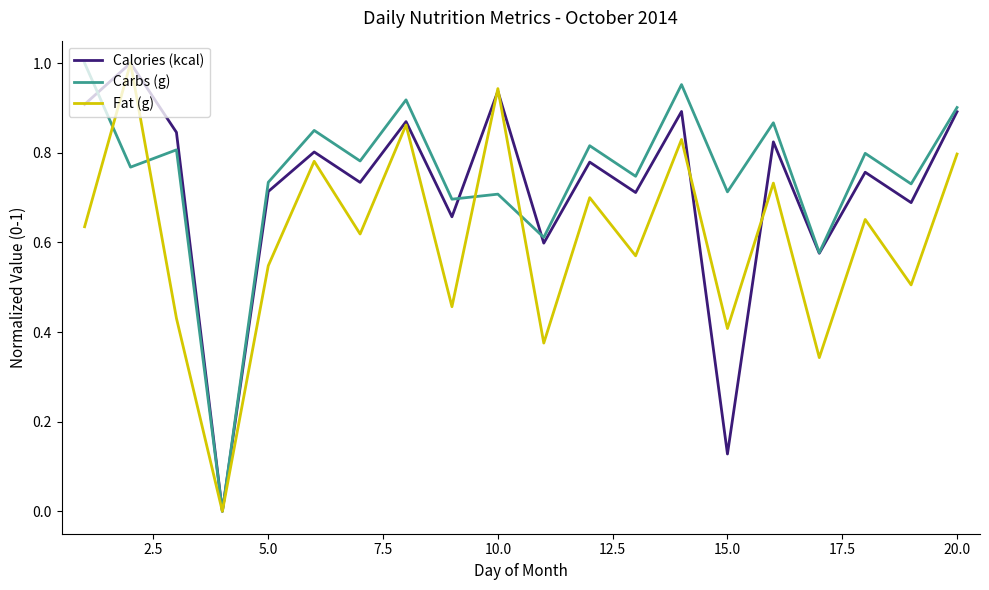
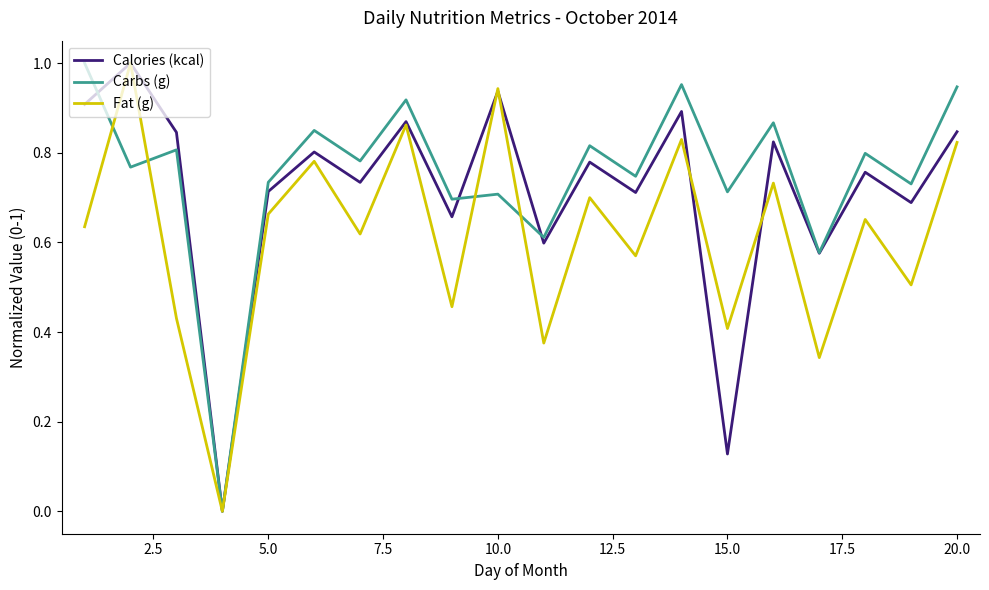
  {
    "Calories (kcal)": {
      "5.0": 0.71,
      "10.0": 0.94,
      "15.0": 0.13,
-     "20.0": 0.89
+     "20.0": 0.85
    },
    "Carbs (g)": {
      "5.0": 0.73,
      "10.0": 0.71,
      "15.0": 0.71,
-     "20.0": 0.90
+     "20.0": 0.95
    },
    "Fat (g)": {
-     "5.0": 0.55,
+     "5.0": 0.66,
      "10.0": 0.94,
      "15.0": 0.41,
-     "20.0": 0.80
+     "20.0": 0.82
    }
  }
